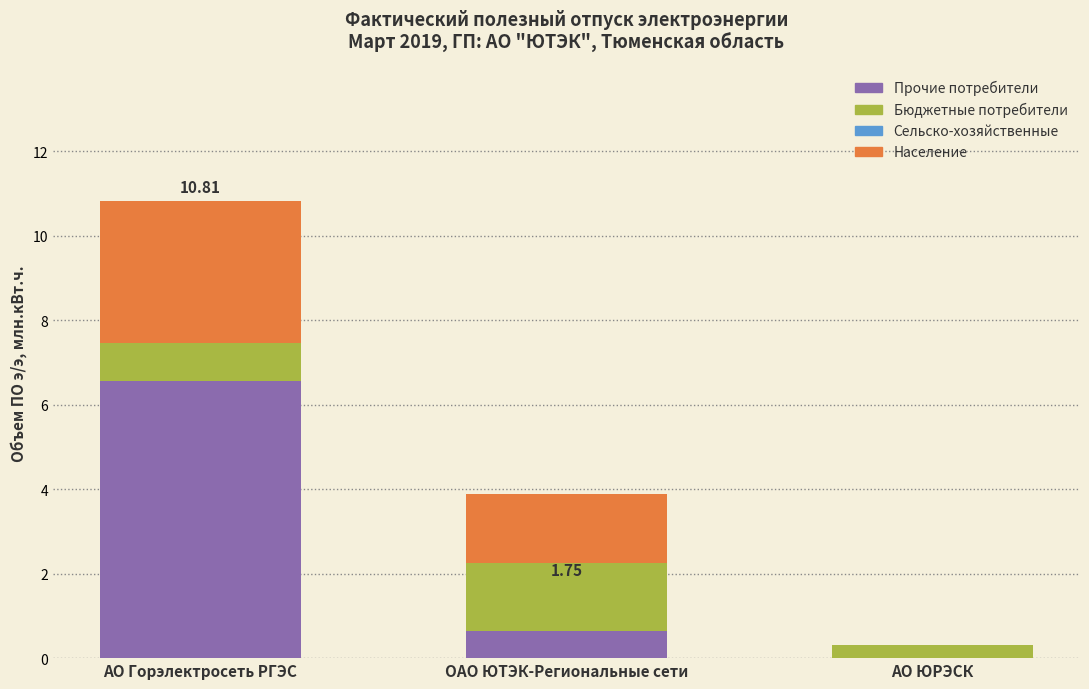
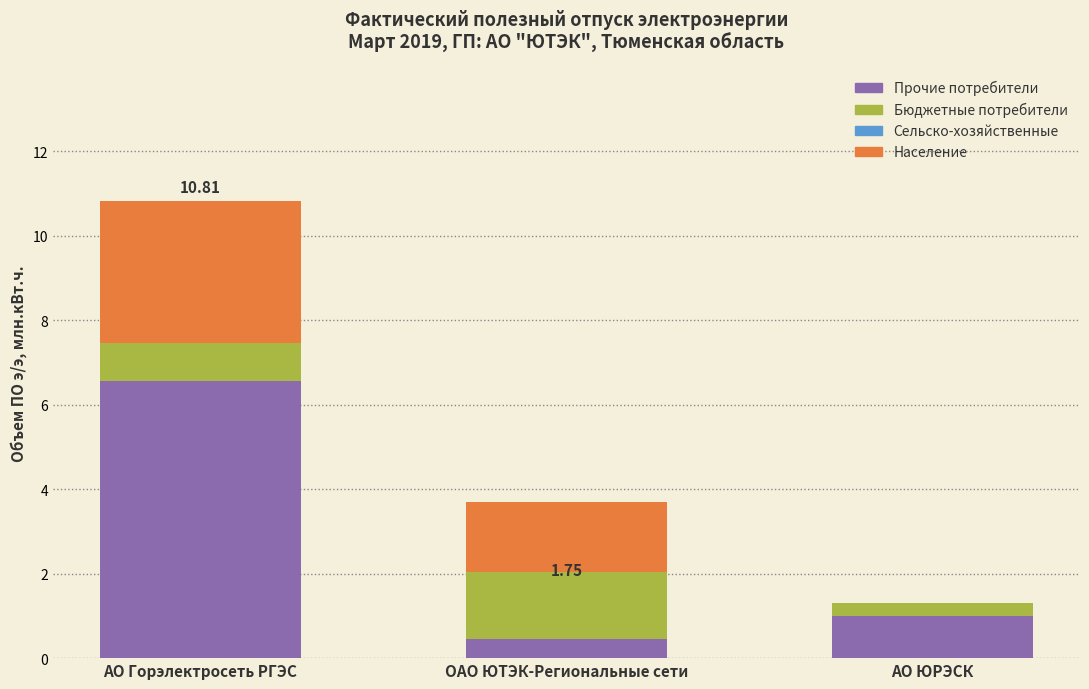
  {
    "Прочие потребители": {
      "АО Горэлектросеть РГЭС": 6.6,
-     "ОАО ЮТЭК-Региональные сети": 0.6,
-     "АО ЮРЭСК": 0
+     "ОАО ЮТЭК-Региональные сети": 0.4,
+     "АО ЮРЭСК": 1
    },
    "Сельско-хозяйственные": {
      "ОАО ЮТЭК-Региональные сети": 0.0
    },
    "Население": {
      "ОАО ЮТЭК-Региональные сети": 1.6,
      "АО ЮРЭСК": 0.0
    }
  }
